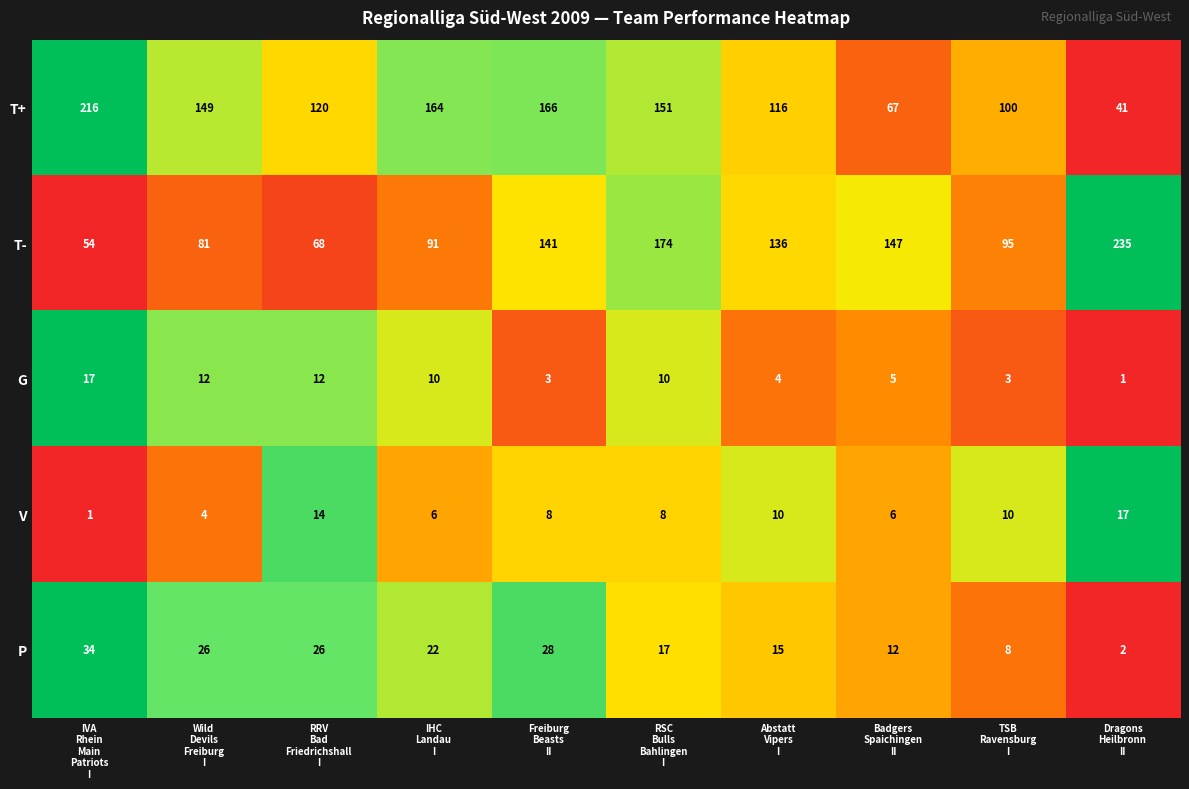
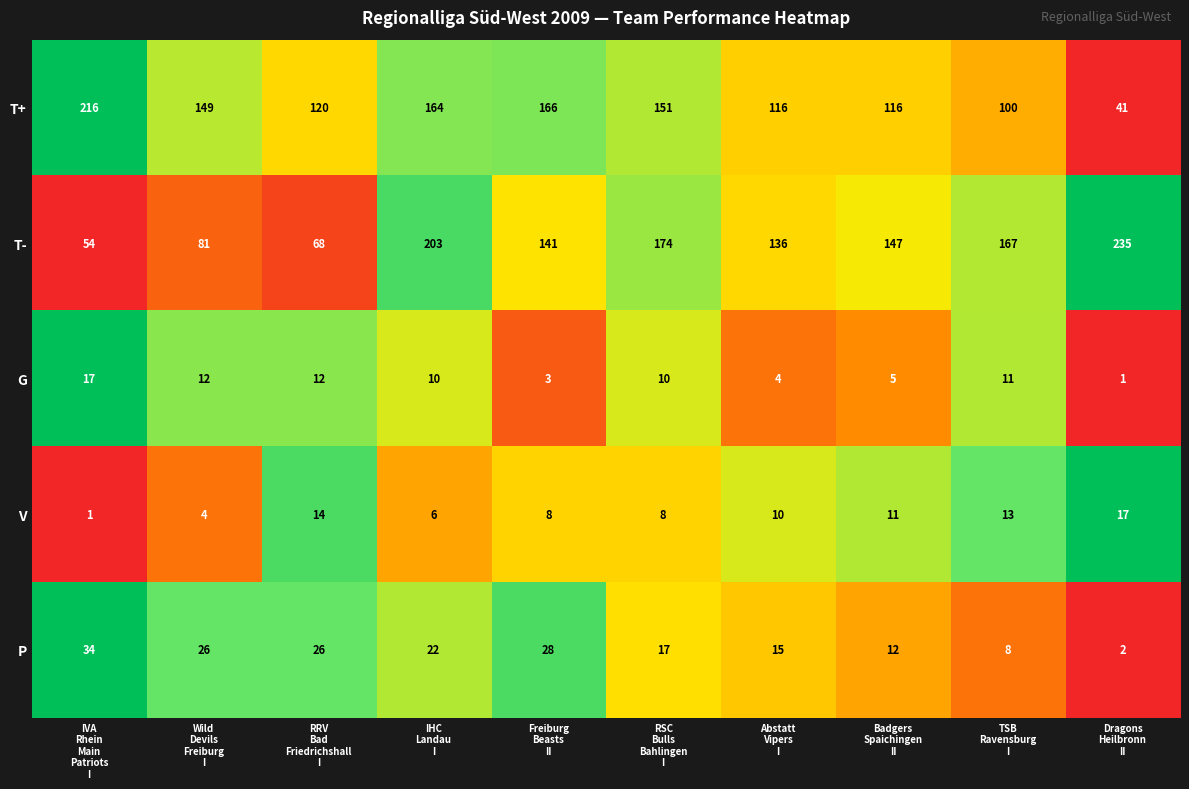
  {
    "T+": {
      "IVA Rhein Main Patriots I": 216,
      "Wild Devils Freiburg I": 149,
      "RRV Bad Friedrichshall I": 120,
      "IHC Landau I": 164,
      "Freiburg Beasts II": 166,
      "RSC Bulls Bahlingen I": 151,
      "Abstatt Vipers I": 116,
-     "Badgers Spaichingen II": 67,
+     "Badgers Spaichingen II": 116,
      "TSB Ravensburg I": 100,
      "Dragons Heilbronn II": 41
    },
    "T-": {
      "IVA Rhein Main Patriots I": 54,
      "Wild Devils Freiburg I": 81,
      "RRV Bad Friedrichshall I": 68,
-     "IHC Landau I": 91,
+     "IHC Landau I": 203,
      "Freiburg Beasts II": 141,
      "RSC Bulls Bahlingen I": 174,
      "Abstatt Vipers I": 136,
      "Badgers Spaichingen II": 147,
-     "TSB Ravensburg I": 95,
+     "TSB Ravensburg I": 167,
      "Dragons Heilbronn II": 235
    },
    "G": {
      "IVA Rhein Main Patriots I": 17,
      "Wild Devils Freiburg I": 12,
      "RRV Bad Friedrichshall I": 12,
      "IHC Landau I": 10,
      "Freiburg Beasts II": 3,
      "RSC Bulls Bahlingen I": 10,
      "Abstatt Vipers I": 4,
      "Badgers Spaichingen II": 5,
-     "TSB Ravensburg I": 3,
+     "TSB Ravensburg I": 11,
      "Dragons Heilbronn II": 1
    },
    "V": {
      "IVA Rhein Main Patriots I": 1,
      "Wild Devils Freiburg I": 4,
      "RRV Bad Friedrichshall I": 14,
      "IHC Landau I": 6,
      "Freiburg Beasts II": 8,
      "RSC Bulls Bahlingen I": 8,
      "Abstatt Vipers I": 10,
-     "Badgers Spaichingen II": 6,
-     "TSB Ravensburg I": 10,
+     "Badgers Spaichingen II": 11,
+     "TSB Ravensburg I": 13,
      "Dragons Heilbronn II": 17
    },
    "P": {
      "IVA Rhein Main Patriots I": 34,
      "Wild Devils Freiburg I": 26,
      "RRV Bad Friedrichshall I": 26,
      "IHC Landau I": 22,
      "Freiburg Beasts II": 28,
      "RSC Bulls Bahlingen I": 17,
      "Abstatt Vipers I": 15,
      "Badgers Spaichingen II": 12,
      "TSB Ravensburg I": 8,
      "Dragons Heilbronn II": 2
    }
  }
